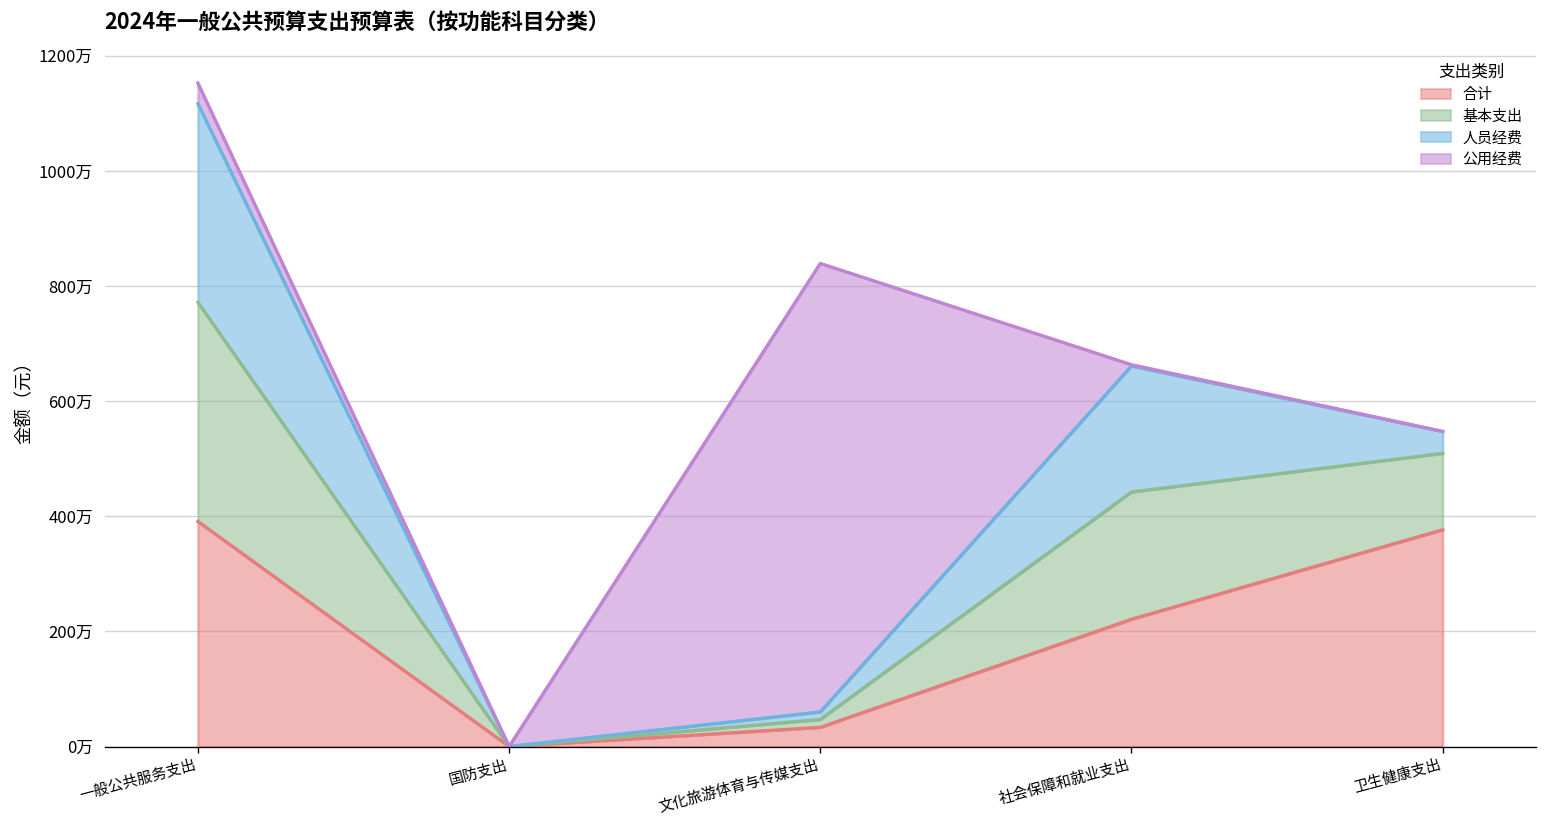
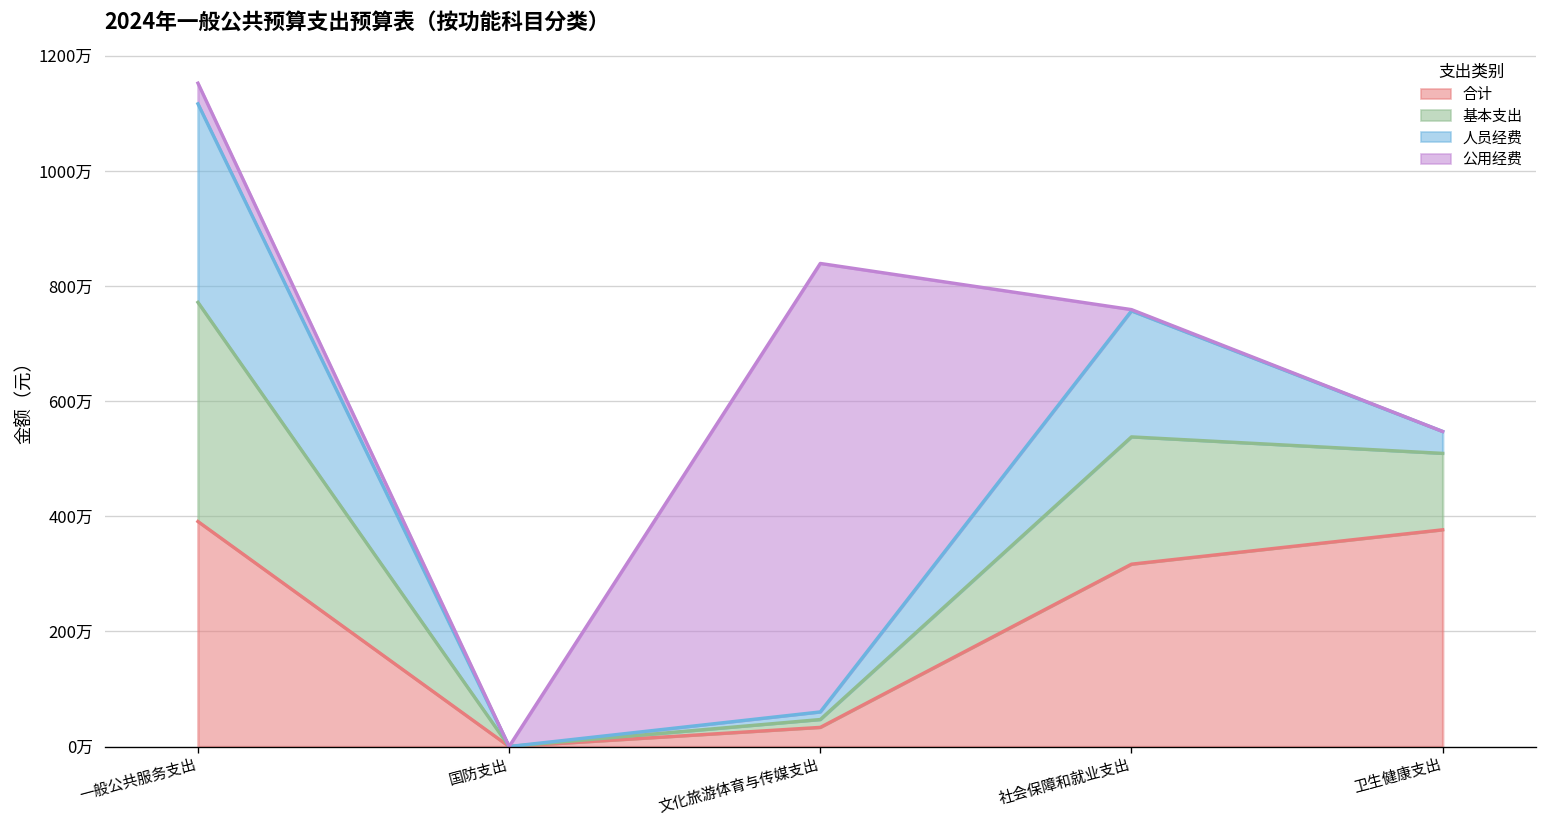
  {
    "合计": {
      "一般公共服务支出": "390万",
      "文化旅游体育与传媒支出": "30万",
-     "社会保障和就业支出": "220万",
+     "社会保障和就业支出": "320万",
      "卫生健康支出": "380万"
    },
    "基本支出": {
      "一般公共服务支出": "380万",
      "文化旅游体育与传媒支出": "10万",
      "社会保障和就业支出": "220万",
      "卫生健康支出": "130万"
    },
    "人员经费": {
      "一般公共服务支出": "340万",
      "文化旅游体育与传媒支出": "10万"
    },
    "公用经费": {
      "一般公共服务支出": "40万",
      "文化旅游体育与传媒支出": "780万"
    }
  }
